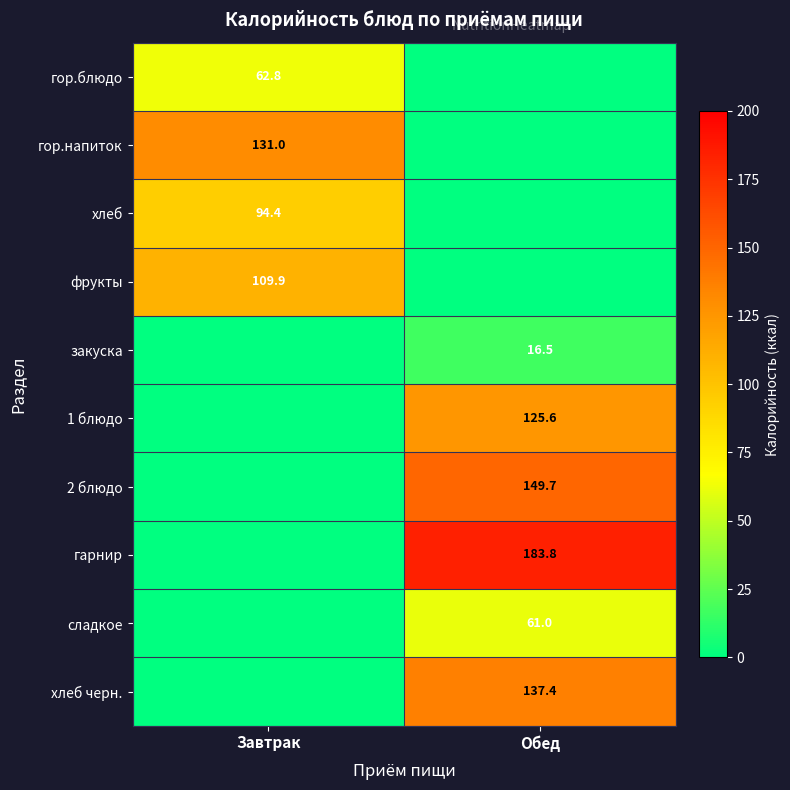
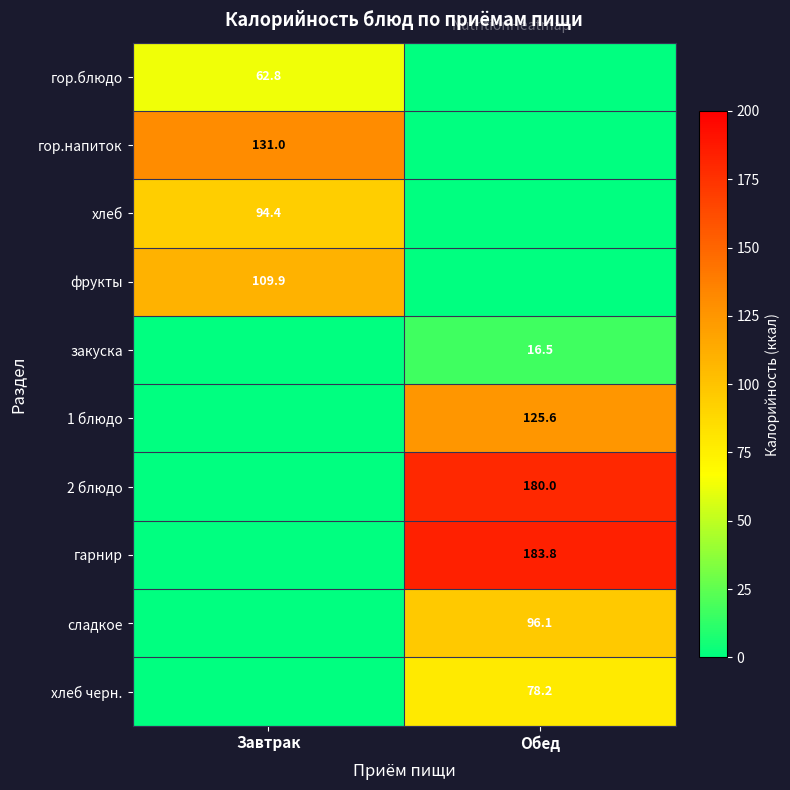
  {
    "гор.блюдо": {
      "Завтрак": 62.8
    },
    "гор.напиток": {
      "Завтрак": 131.0
    },
    "хлеб": {
      "Завтрак": 94.4
    },
    "фрукты": {
      "Завтрак": 109.9
    },
    "закуска": {
      "Обед": 16.5
    },
    "1 блюдо": {
      "Обед": 125.6
    },
    "2 блюдо": {
-     "Обед": 149.7
+     "Обед": 180.0
    },
    "гарнир": {
      "Обед": 183.8
    },
    "сладкое": {
-     "Обед": 61.0
+     "Обед": 96.1
    },
    "хлеб черн.": {
-     "Обед": 137.4
+     "Обед": 78.2
    }
  }
